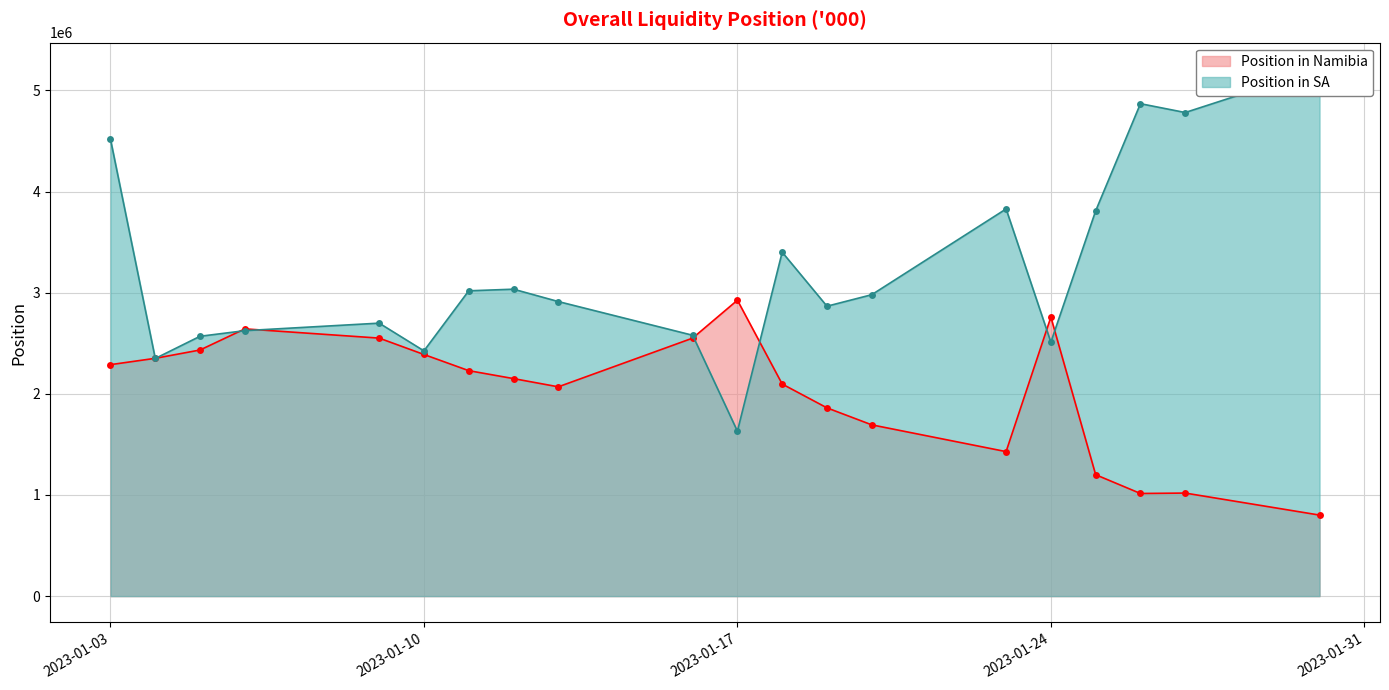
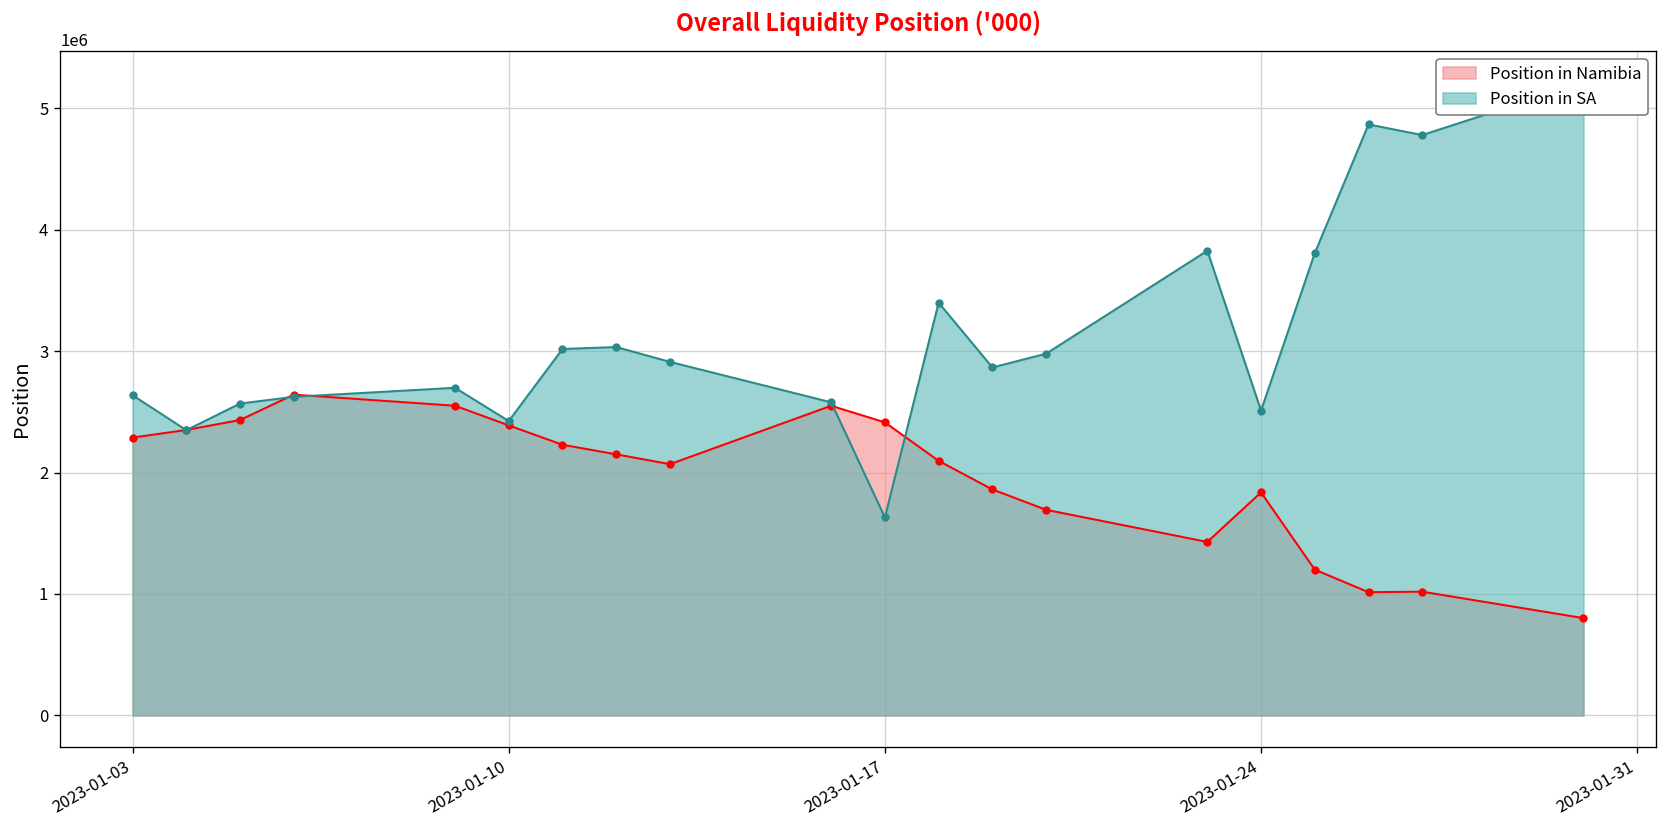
  {
    "Position in Namibia": {
      "2023-01-03": 2290000,
      "2023-01-10": 2390000,
-     "2023-01-17": 2930000,
-     "2023-01-24": 2760000
+     "2023-01-17": 2410000,
+     "2023-01-24": 1840000
    },
    "Position in SA": {
-     "2023-01-03": 4520000,
+     "2023-01-03": 2640000,
      "2023-01-10": 2420000,
      "2023-01-17": 1630000,
      "2023-01-24": 2510000
    }
  }
